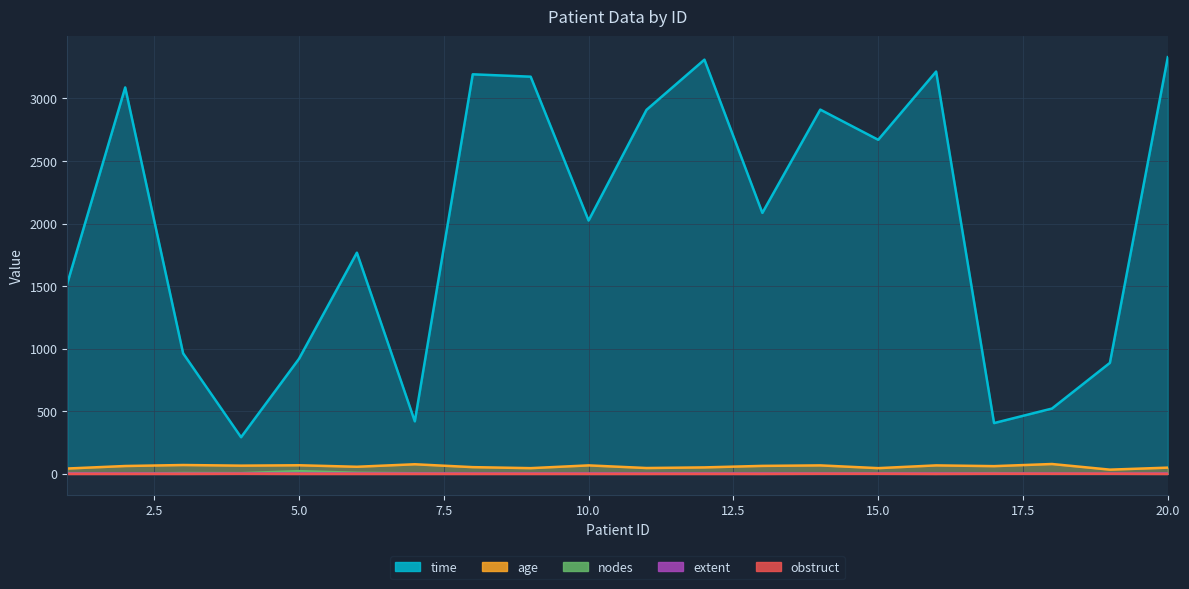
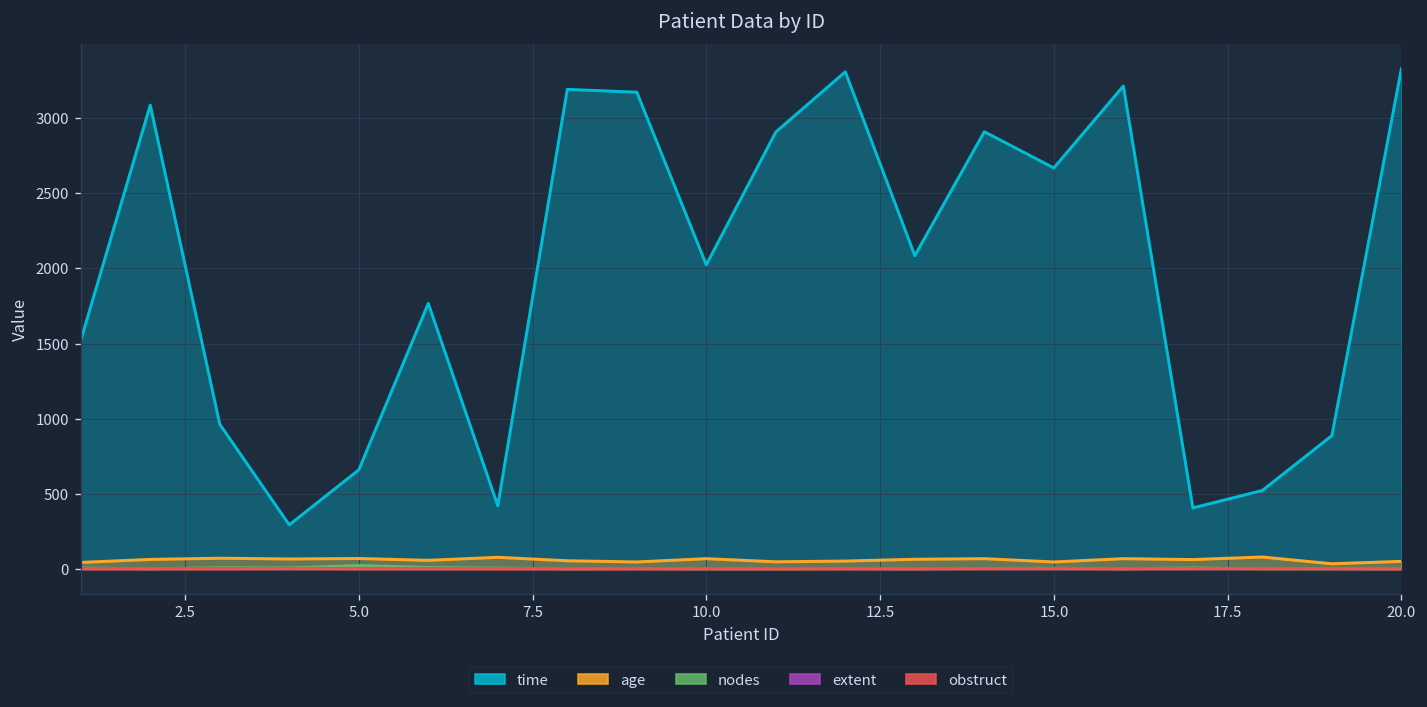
  {
    "time": {
-     "5.0": 920,
+     "5.0": 660,
      "10.0": 2020,
      "15.0": 2670,
      "20.0": 3330
    }
  }
